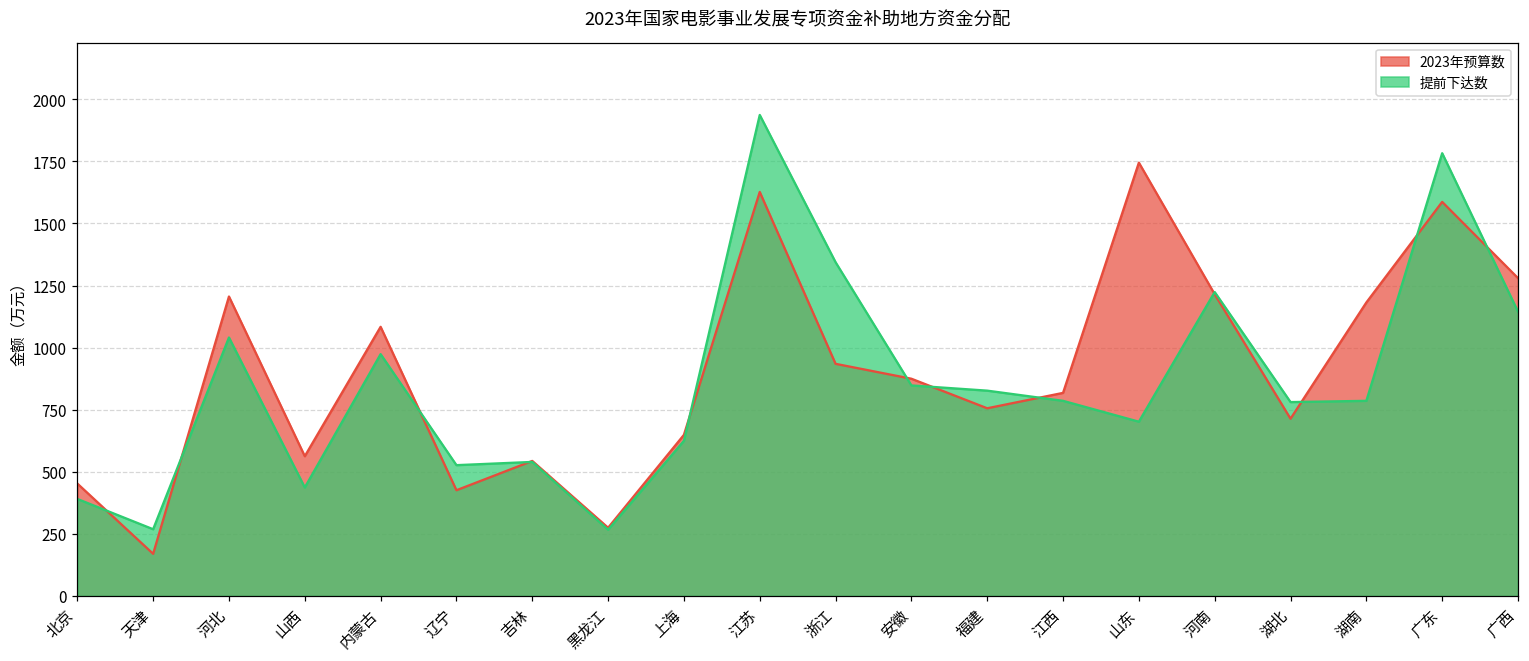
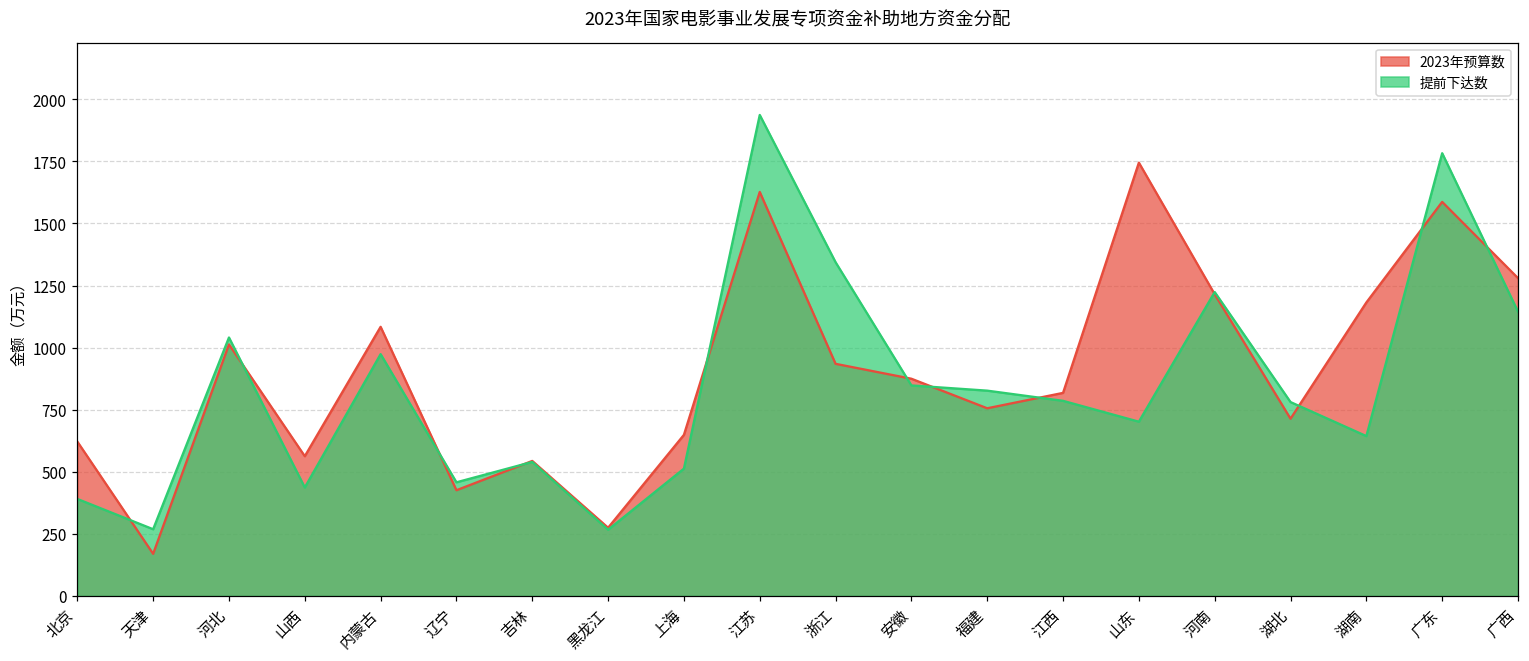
  {
    "2023年预算数": {
-     "北京": 450,
+     "北京": 620,
      "天津": 170,
-     "河北": 1210,
+     "河北": 1010,
      "山西": 560,
      "内蒙古": 1080,
      "辽宁": 430,
      "上海": 650,
      "江苏": 1630,
      "浙江": 940,
      "安徽": 880,
      "福建": 760,
      "江西": 820,
      "山东": 1750,
      "湖北": 710,
      "湖南": 1180,
      "广东": 1590,
      "广西": 1280
    },
    "提前下达数": {
      "北京": 390,
      "天津": 270,
      "河北": 1040,
      "山西": 440,
      "内蒙古": 970,
-     "辽宁": 530,
-     "上海": 630,
+     "辽宁": 460,
+     "上海": 510,
      "江苏": 1940,
      "浙江": 1340,
      "安徽": 850,
      "福建": 830,
      "江西": 790,
      "山东": 700,
      "湖北": 780,
-     "湖南": 790,
+     "湖南": 640,
      "广东": 1780,
      "广西": 1150
    }
  }
